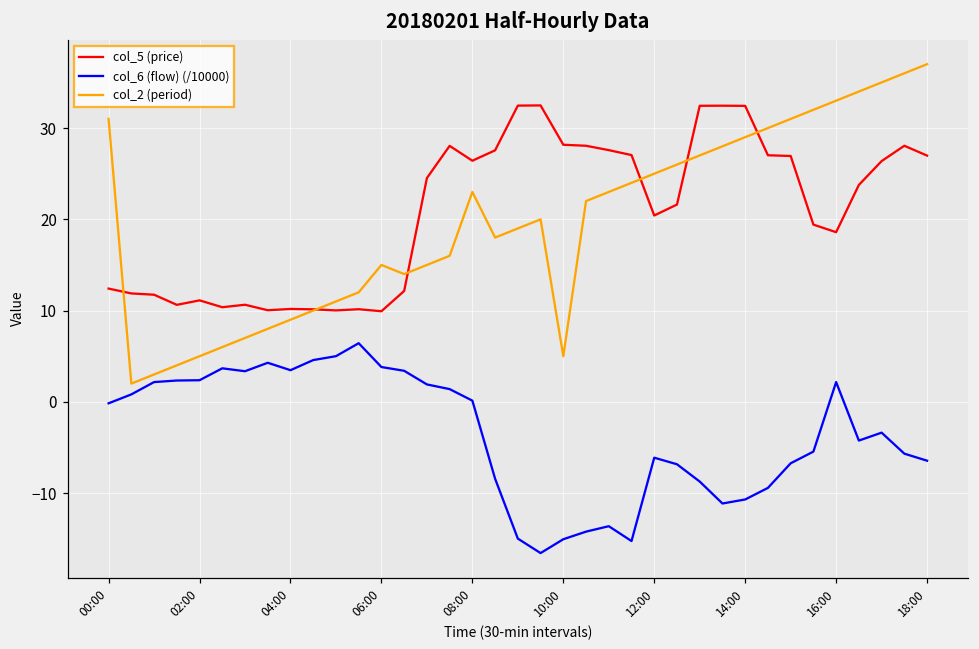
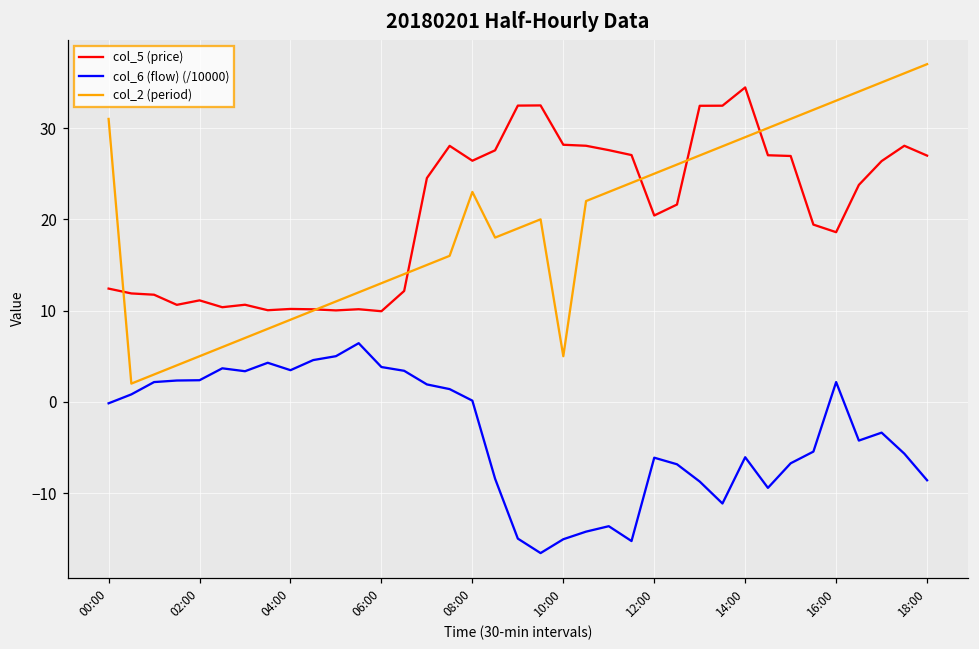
  {
    "col_5 (price)": {
      "00:00": 12,
      "02:00": 11,
      "04:00": 10,
      "06:00": 10,
      "08:00": 26,
      "10:00": 28,
      "12:00": 20,
-     "14:00": 32,
+     "14:00": 34,
      "16:00": 19,
      "18:00": 27
    },
    "col_6 (flow) (/10000)": {
      "00:00": 0,
      "02:00": 2,
      "04:00": 3,
      "06:00": 4,
      "08:00": 0,
      "10:00": -15,
      "12:00": -6,
-     "14:00": -11,
+     "14:00": -6,
      "16:00": 2,
-     "18:00": -6
+     "18:00": -9
    },
    "col_2 (period)": {
      "00:00": 31,
      "02:00": 5,
      "04:00": 9,
-     "06:00": 15,
+     "06:00": 13,
      "08:00": 23,
      "10:00": 5,
      "12:00": 25,
      "14:00": 29,
      "16:00": 33,
      "18:00": 37
    }
  }
